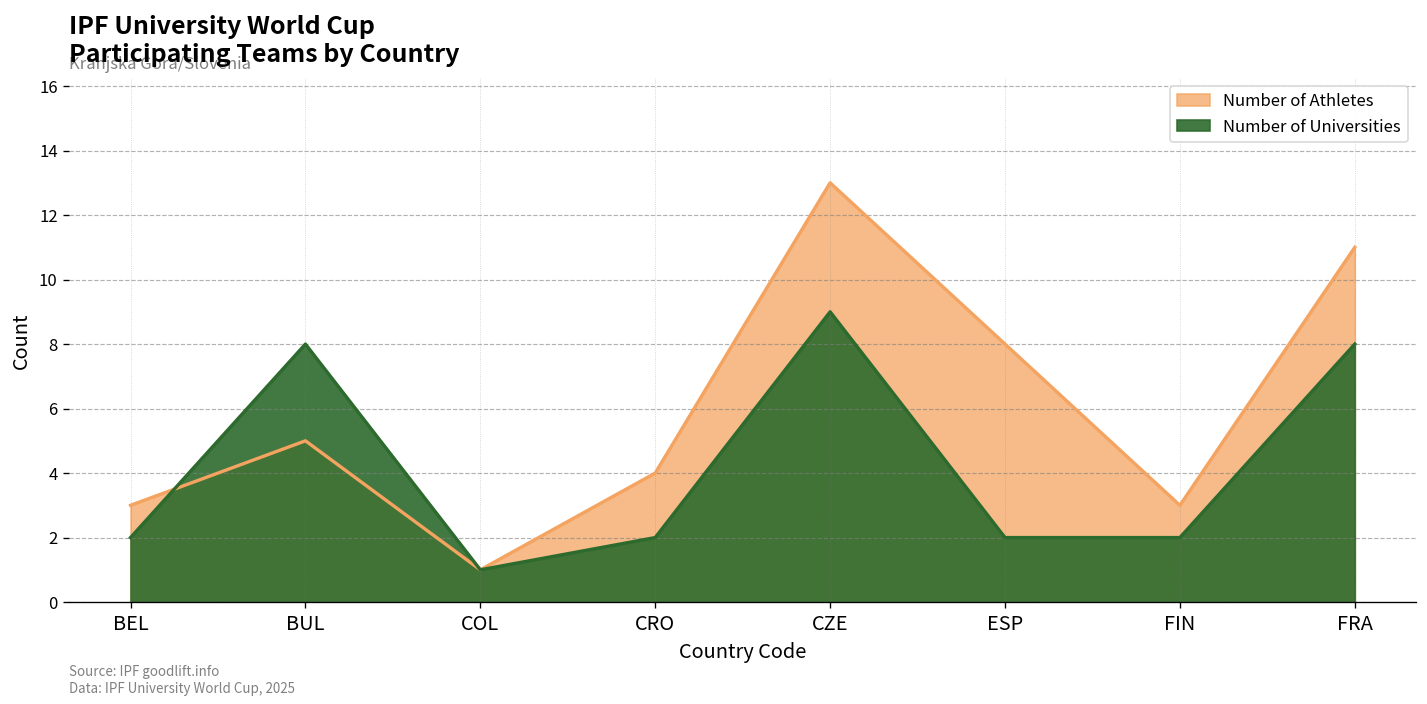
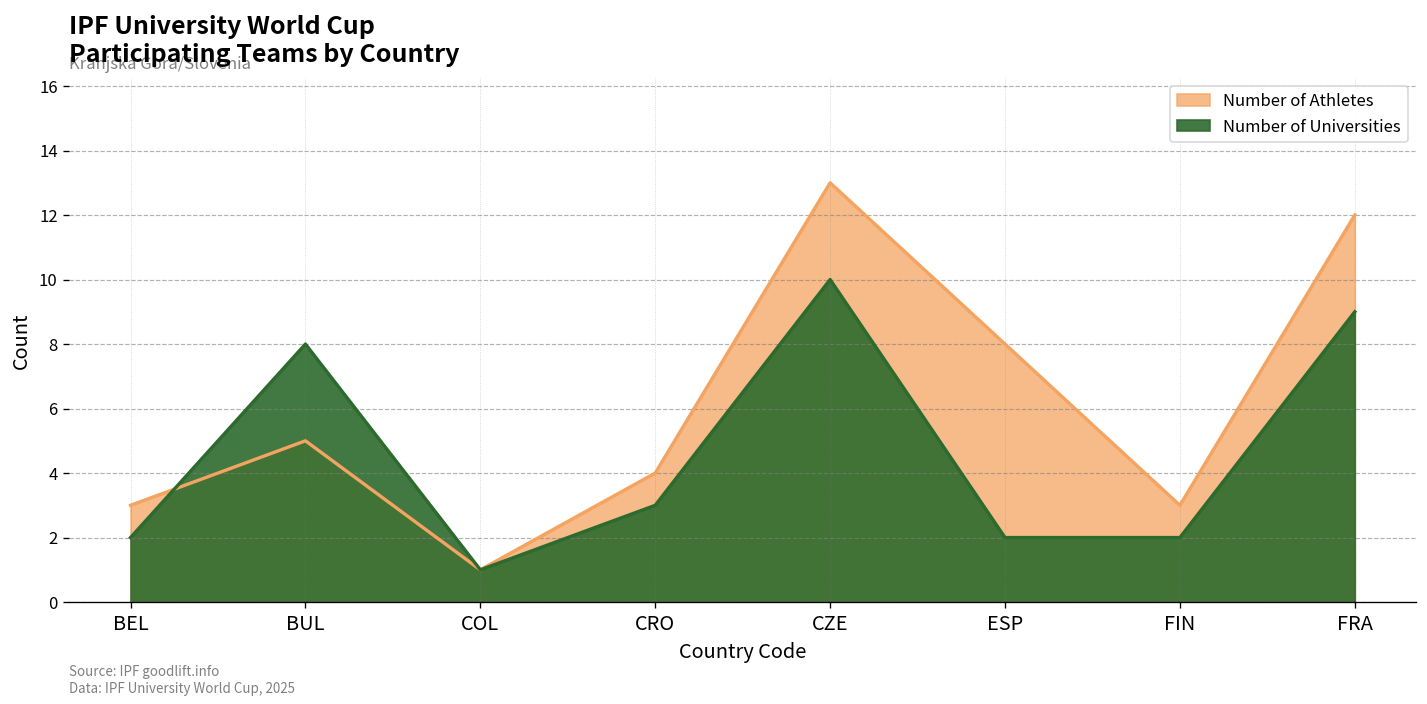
  {
    "Number of Athletes": {
      "BEL": 3,
      "BUL": 5,
      "CRO": 4,
      "CZE": 13,
      "ESP": 8,
      "FIN": 3,
-     "FRA": 11
+     "FRA": 12
    },
    "Number of Universities": {
      "BEL": 2,
      "BUL": 8,
-     "CRO": 2,
-     "CZE": 9,
+     "CRO": 3,
+     "CZE": 10,
      "ESP": 2,
      "FIN": 2,
-     "FRA": 8
+     "FRA": 9
    }
  }
